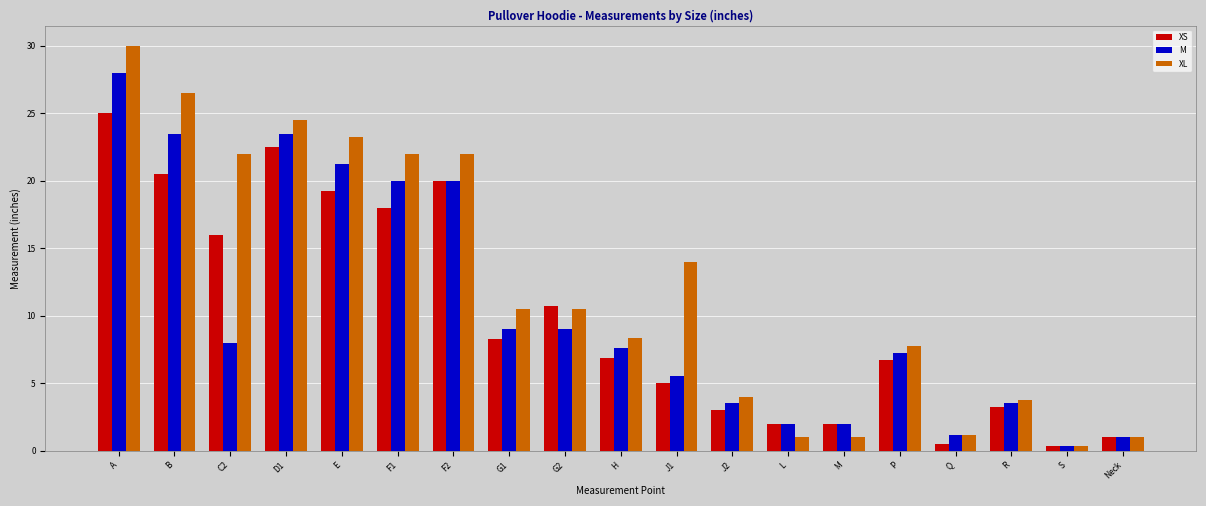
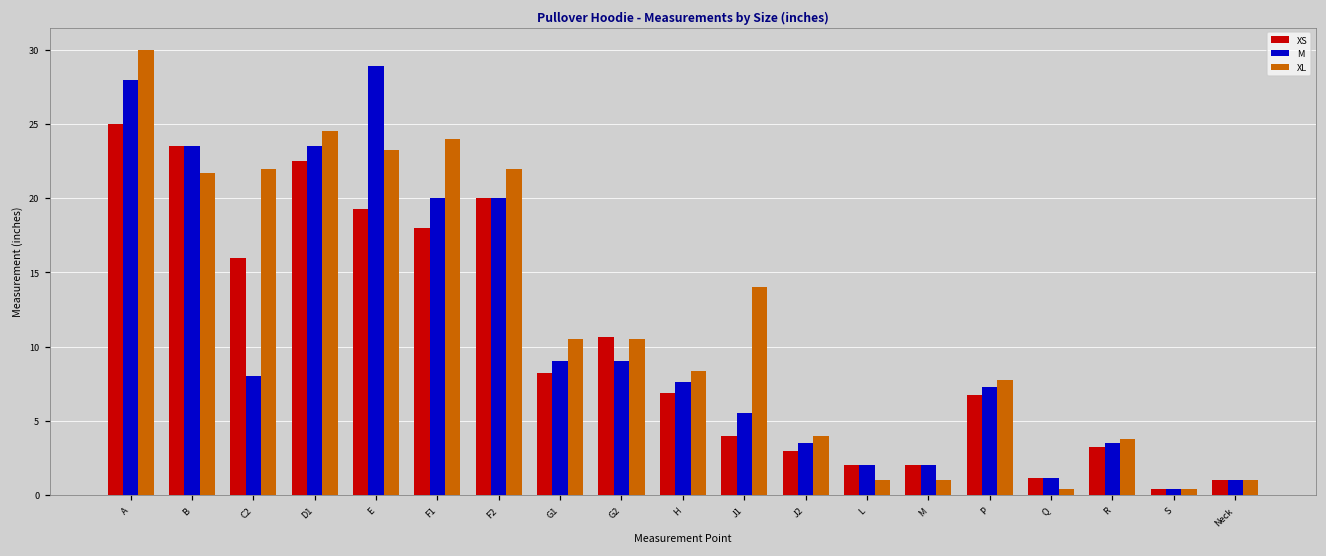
  {
    "XS": {
      "A": 25.0,
-     "B": 20.5,
+     "B": 23.5,
      "C2": 16.0,
      "D1": 22.5,
      "E": 19.3,
      "F1": 18.0,
      "F2": 20.0,
      "G1": 8.3,
      "G2": 10.7,
      "H": 6.9,
-     "J1": 5,
+     "J1": 4,
      "J2": 3.0,
      "L": 2.0,
      "M": 2.0,
      "P": 6.8,
-     "Q": 0.5,
+     "Q": 1.1,
      "R": 3.3,
      "S": 0.4,
      "Neck": 1.0
    },
    "M": {
      "A": 28.0,
      "B": 23.5,
      "C2": 8.0,
      "D1": 23.5,
-     "E": 21.3,
+     "E": 28.9,
      "F1": 20.0,
      "F2": 20.0,
      "G1": 9.0,
      "G2": 9.0,
      "H": 7.6,
      "J1": 5.5,
      "J2": 3.5,
      "L": 2.0,
      "M": 2.0,
      "P": 7.3,
      "Q": 1.1,
      "R": 3.5,
      "S": 0.4,
      "Neck": 1.0
    },
    "XL": {
      "A": 30.0,
-     "B": 26.5,
+     "B": 21.7,
      "C2": 22.0,
      "D1": 24.5,
      "E": 23.3,
-     "F1": 22,
+     "F1": 24,
      "F2": 22.0,
      "G1": 10.5,
      "G2": 10.5,
      "H": 8.4,
      "J1": 14.0,
      "J2": 4.0,
      "L": 1.0,
      "M": 1.0,
      "P": 7.8,
-     "Q": 1.1,
+     "Q": 0.4,
      "R": 3.8,
      "S": 0.4,
      "Neck": 1.0
    }
  }
